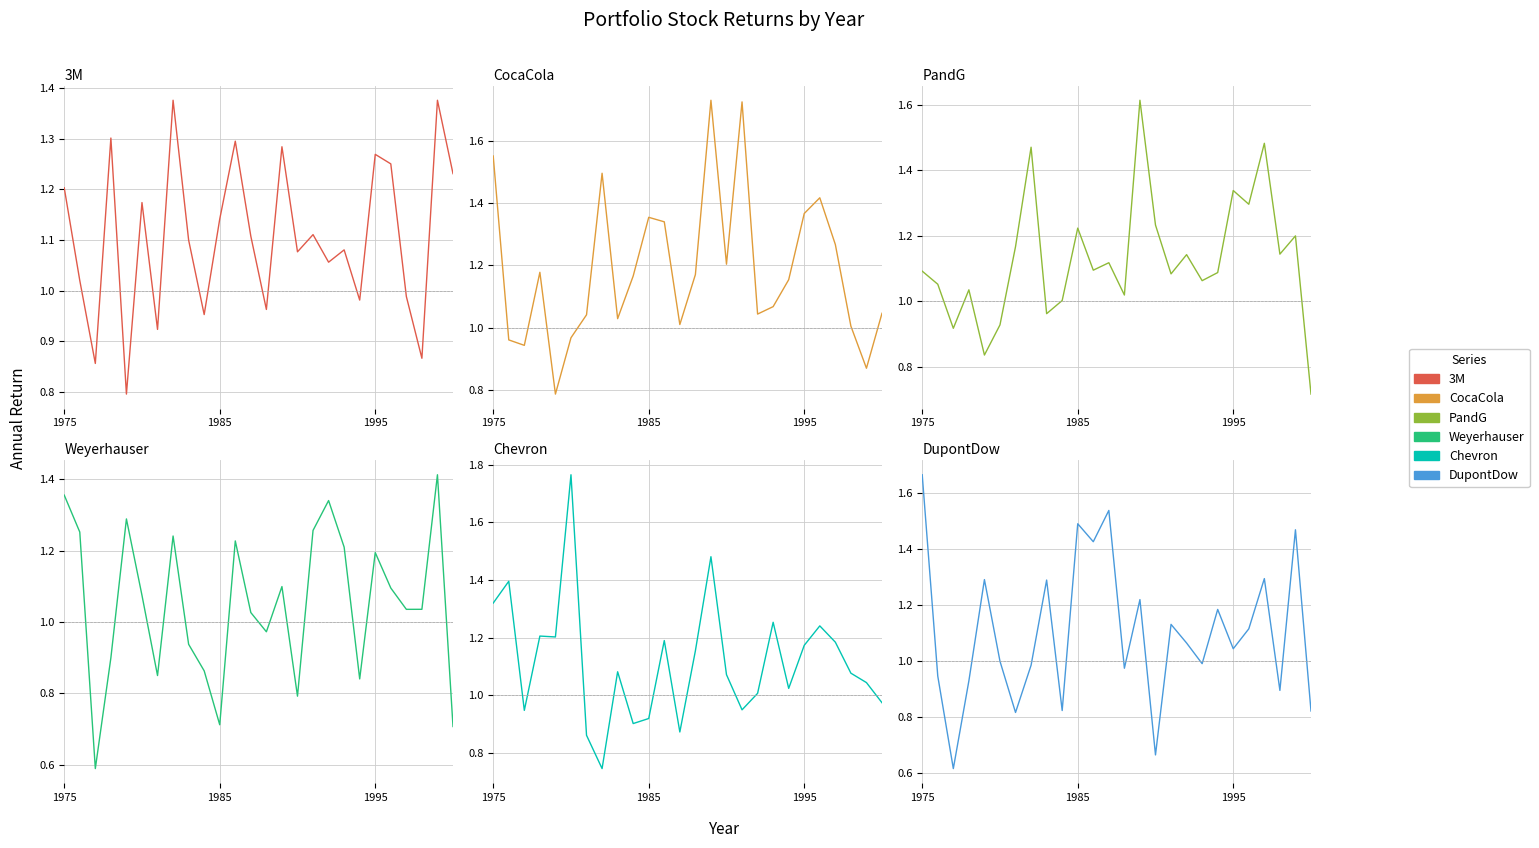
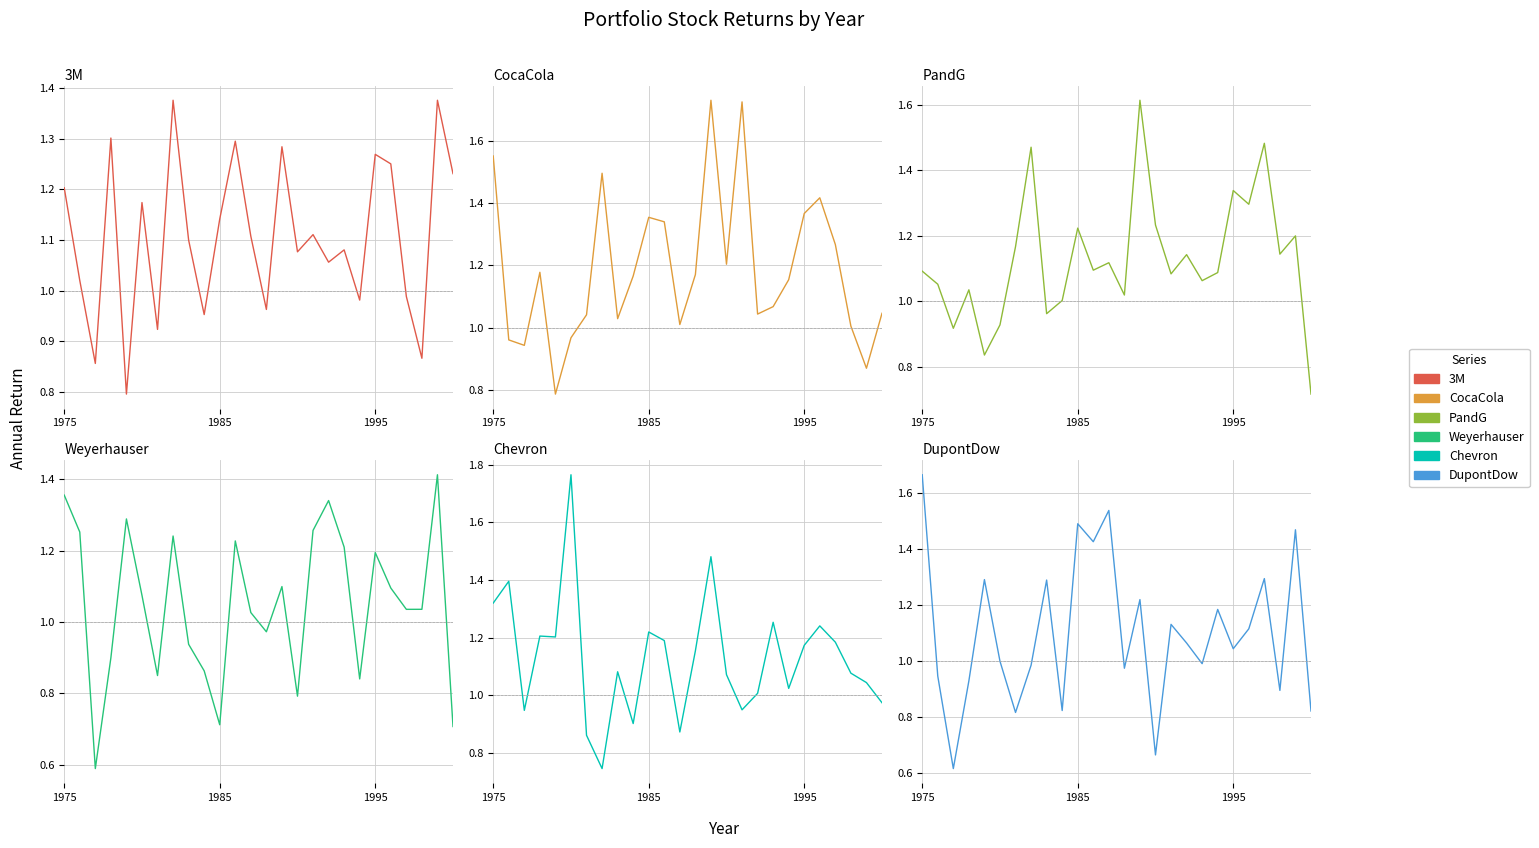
  {
    "3M": {
      "1975": 1.20,
      "1985": 1.14,
      "1995": 1.27
    },
    "CocaCola": {
      "1975": 1.55,
      "1985": 1.35,
      "1995": 1.37
    },
    "PandG": {
      "1975": 1.09,
      "1985": 1.22,
      "1995": 1.34
    },
    "Weyerhauser": {
      "1975": 1.36,
      "1985": 0.71,
      "1995": 1.19
    },
    "Chevron": {
      "1975": 1.32,
-     "1985": 0.92,
+     "1985": 1.22,
      "1995": 1.17
    },
    "DupontDow": {
      "1975": 1.67,
      "1985": 1.49,
      "1995": 1.04
    }
  }
